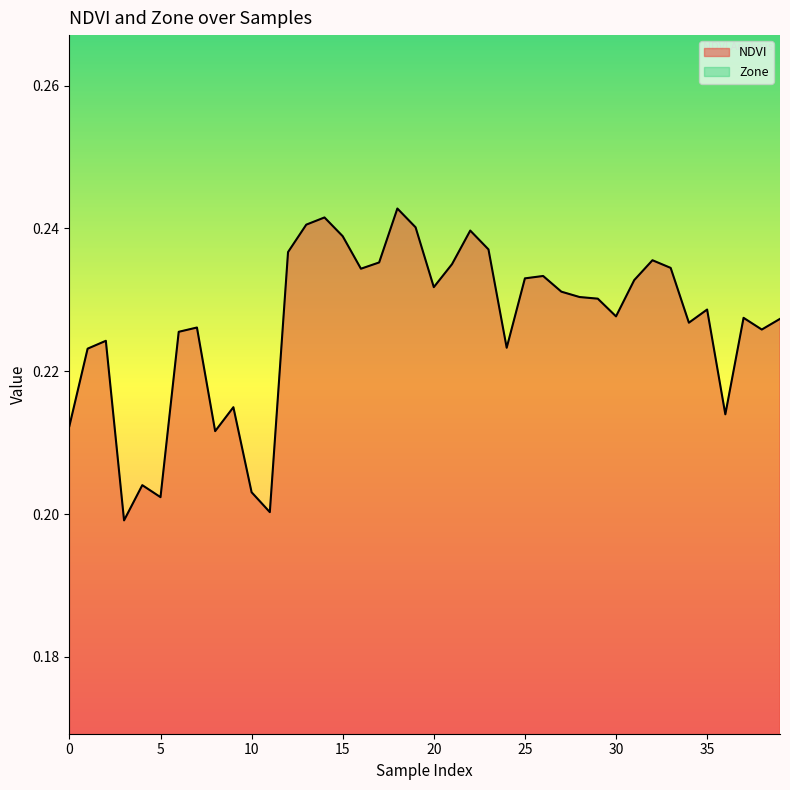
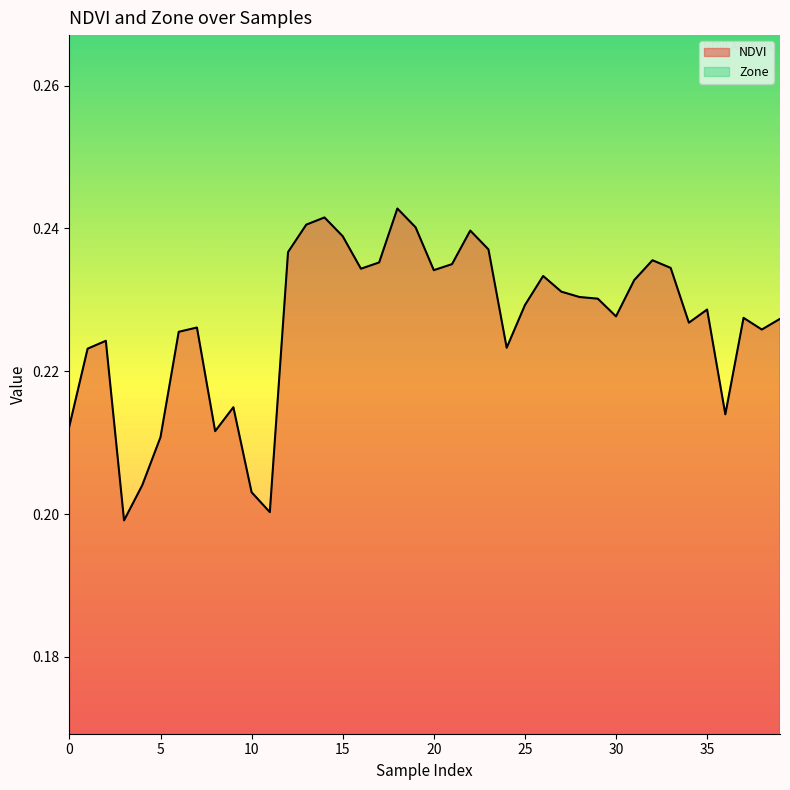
  {
    "NDVI": {
      "0": 0.212,
-     "5": 0.202,
+     "5": 0.211,
      "10": 0.203,
      "15": 0.239,
-     "20": 0.232,
-     "25": 0.233,
+     "20": 0.234,
+     "25": 0.229,
      "30": 0.228,
      "35": 0.229
    }
  }
